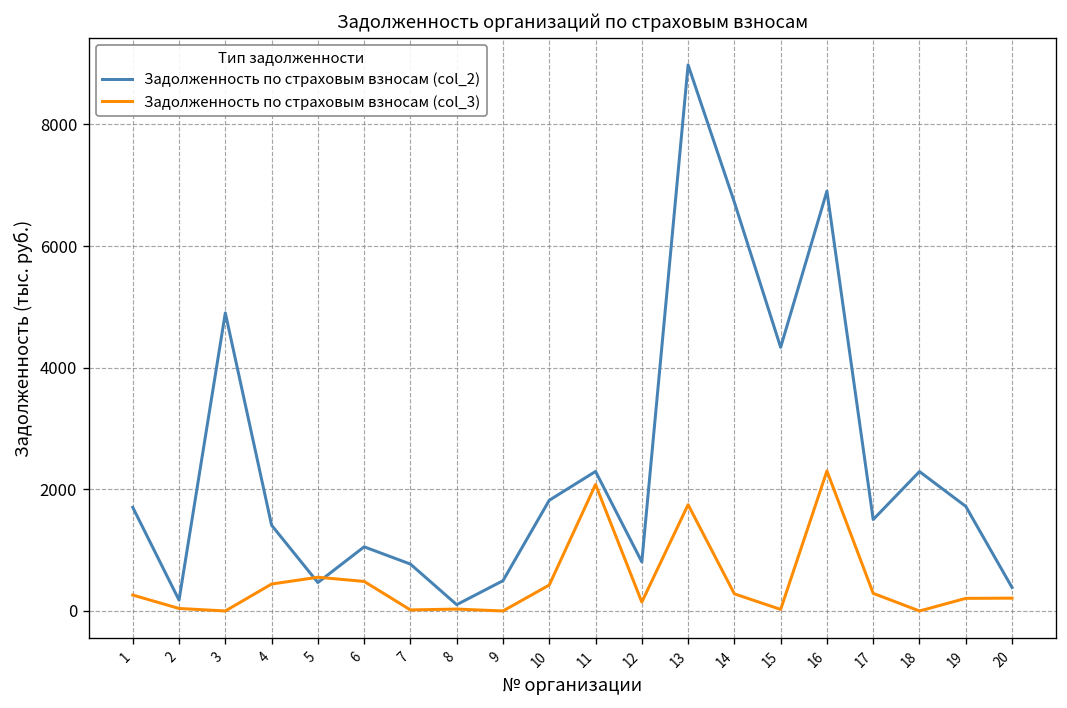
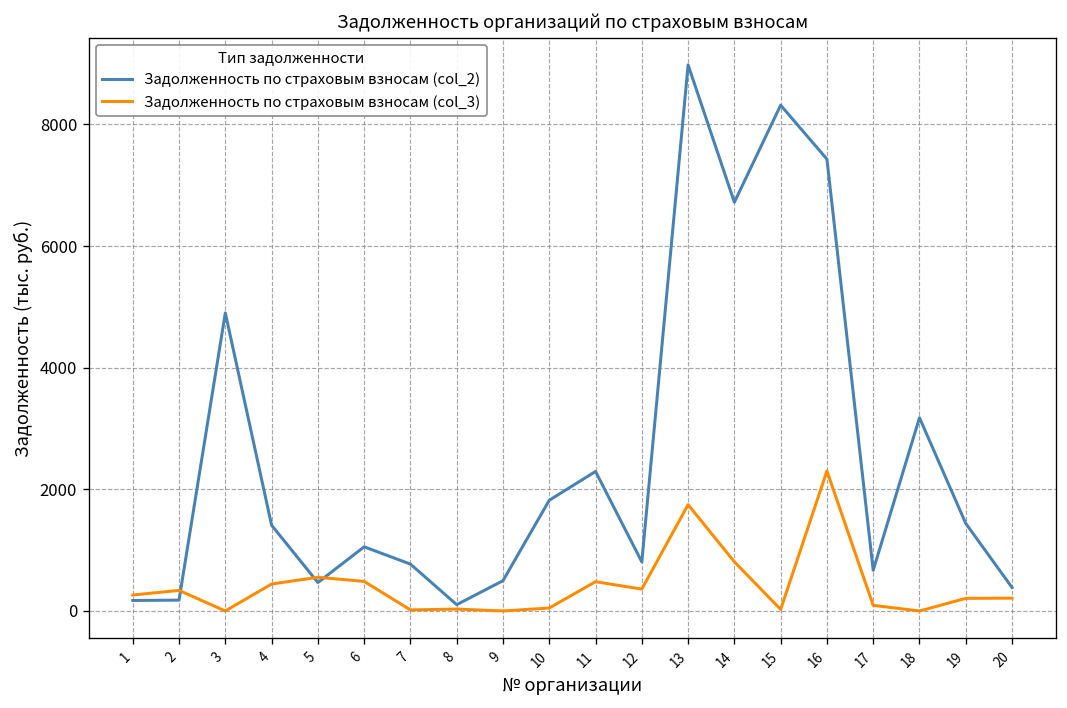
  {
    "Задолженность по страховым взносам (col_2)": {
-     "1": 1700,
+     "1": 200,
      "2": 200,
      "3": 4900,
      "4": 1400,
      "5": 500,
      "6": 1100,
      "7": 800,
      "8": 100,
      "9": 500,
      "10": 1800,
      "11": 2300,
      "12": 800,
      "13": 9000,
      "14": 6700,
-     "15": 4300,
-     "16": 6900,
-     "17": 1500,
-     "18": 2300,
-     "19": 1700,
+     "15": 8300,
+     "16": 7400,
+     "17": 700,
+     "18": 3200,
+     "19": 1400,
      "20": 400
    },
    "Задолженность по страховым взносам (col_3)": {
      "1": 300,
-     "2": 0,
+     "2": 300,
      "3": 0,
      "4": 400,
      "5": 600,
      "6": 500,
      "7": 0,
      "8": 0,
      "9": 0,
-     "10": 400,
-     "11": 2100,
-     "12": 100,
+     "10": 0,
+     "11": 500,
+     "12": 400,
      "13": 1700,
-     "14": 300,
+     "14": 800,
      "15": 0,
      "16": 2300,
-     "17": 300,
+     "17": 100,
      "18": 0,
      "19": 200,
      "20": 200
    }
  }
